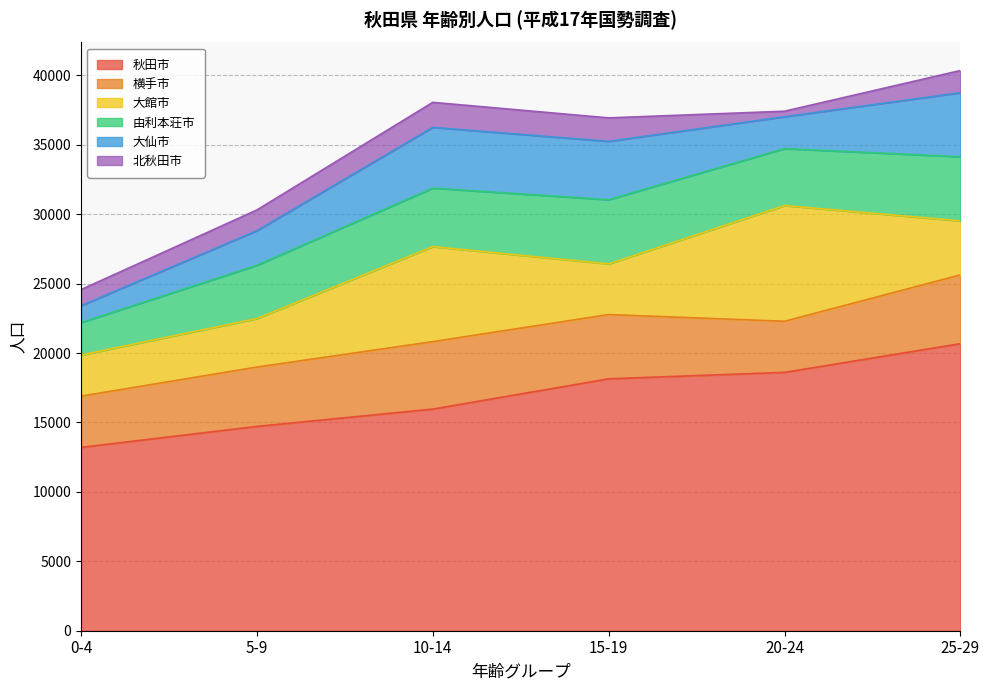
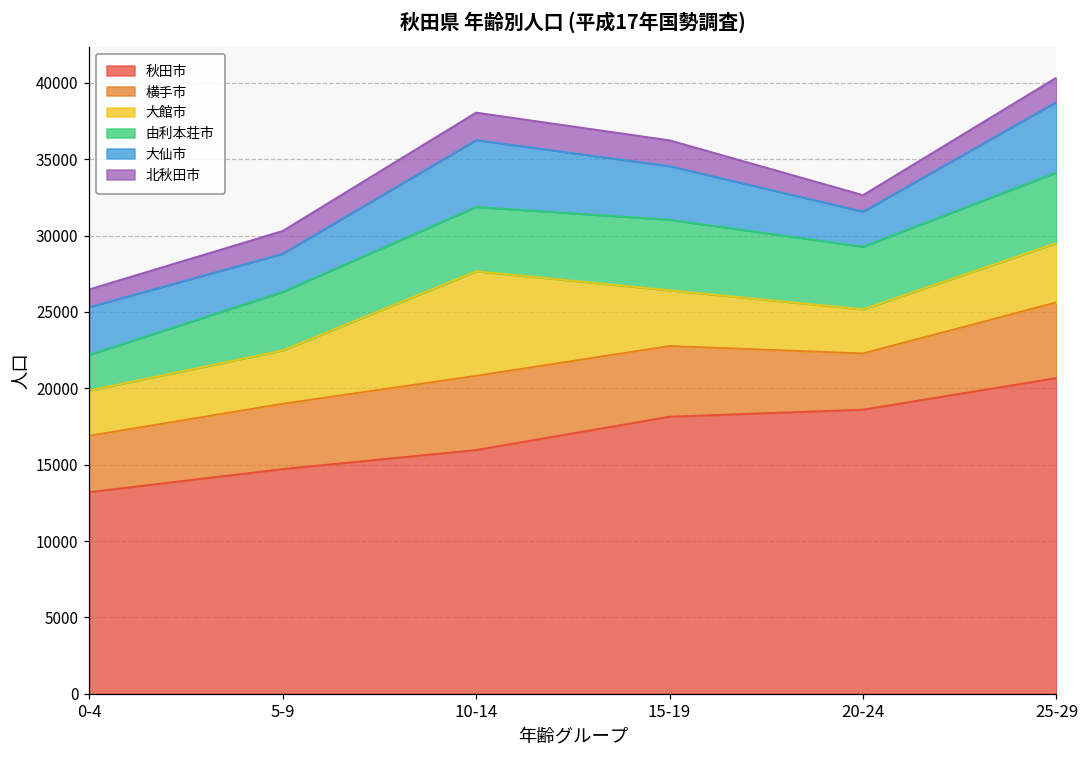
  {
    "大館市": {
      "0-4": 3000,
      "5-9": 3500,
      "10-14": 6800,
      "15-19": 3600,
-     "20-24": 8300,
+     "20-24": 2900,
      "25-29": 3900
    },
    "由利本荘市": {
      "0-4": 2300,
      "5-9": 3800,
      "10-14": 4200,
      "15-19": 4600,
      "20-24": 4100,
      "25-29": 4600
    },
    "大仙市": {
-     "0-4": 1200,
+     "0-4": 3100,
      "5-9": 2500,
      "10-14": 4400,
-     "15-19": 4200,
+     "15-19": 3500,
      "20-24": 2300,
      "25-29": 4600
    },
    "北秋田市": {
      "0-4": 1200,
      "5-9": 1500,
      "10-14": 1800,
      "15-19": 1700,
-     "20-24": 400,
+     "20-24": 1100,
      "25-29": 1600
    }
  }
